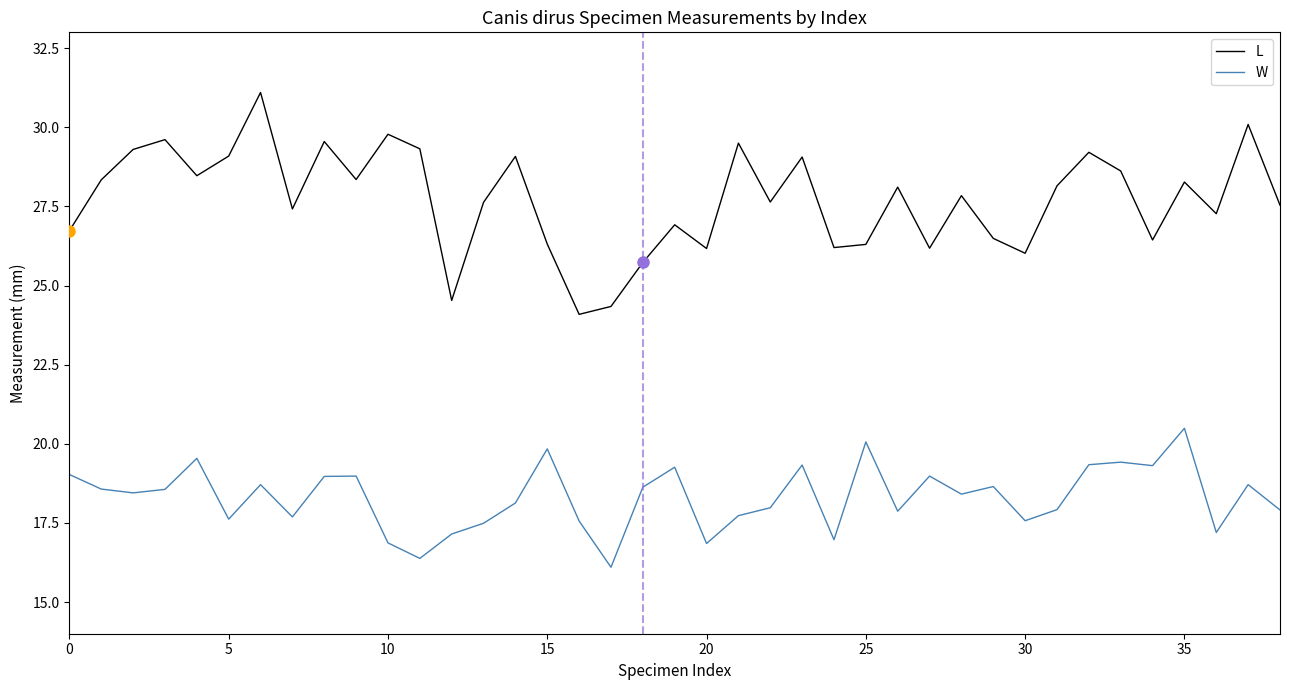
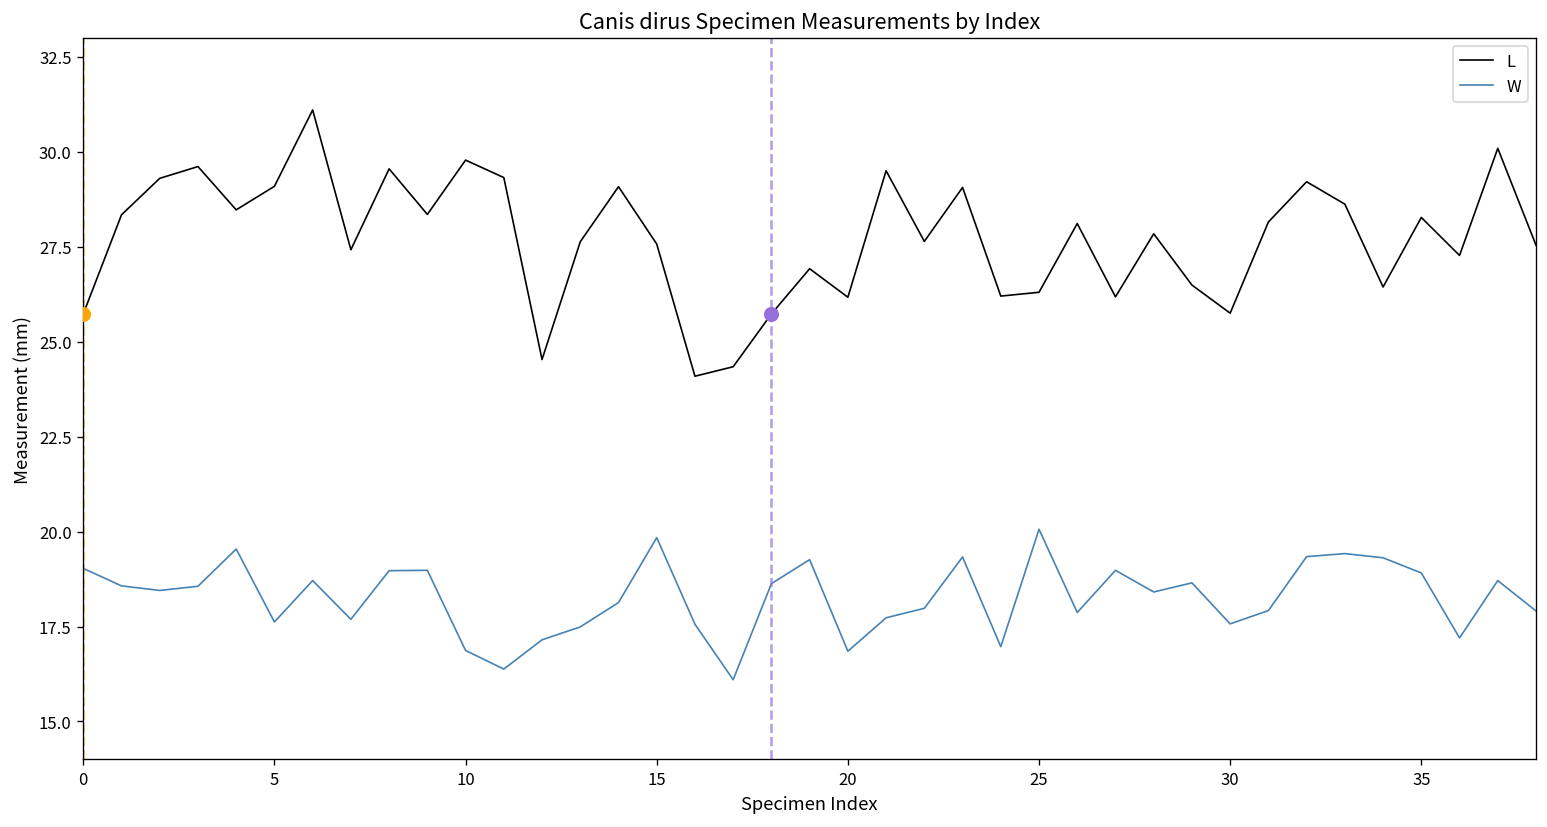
  {
    "L": {
-     "0": 26.7,
+     "0": 25.7,
      "5": 29.1,
      "10": 29.8,
-     "15": 26.3,
+     "15": 27.6,
      "20": 26.2,
      "25": 26.3,
-     "30": 26.0,
+     "30": 25.8,
      "35": 28.3
    },
    "W": {
      "0": 19.0,
      "5": 17.6,
      "10": 16.9,
      "15": 19.8,
      "20": 16.9,
      "25": 20.1,
      "30": 17.6,
-     "35": 20.5
+     "35": 18.9
    }
  }
